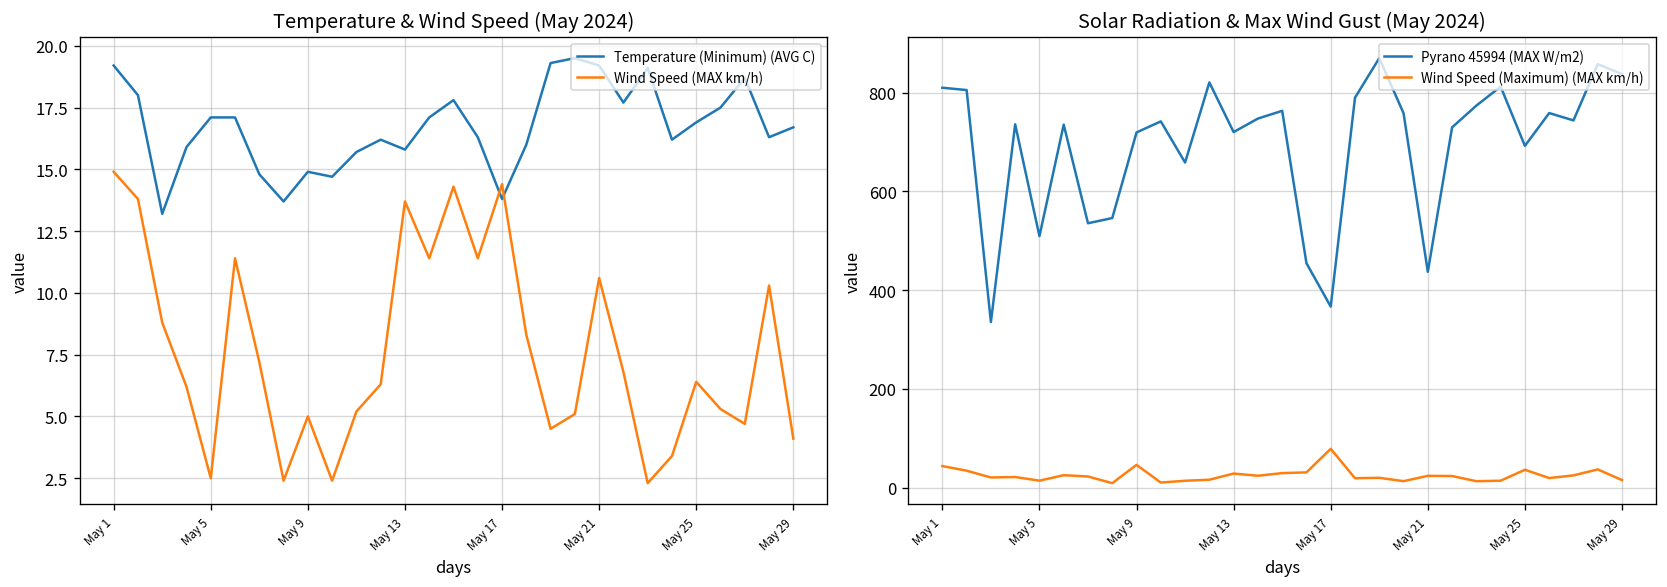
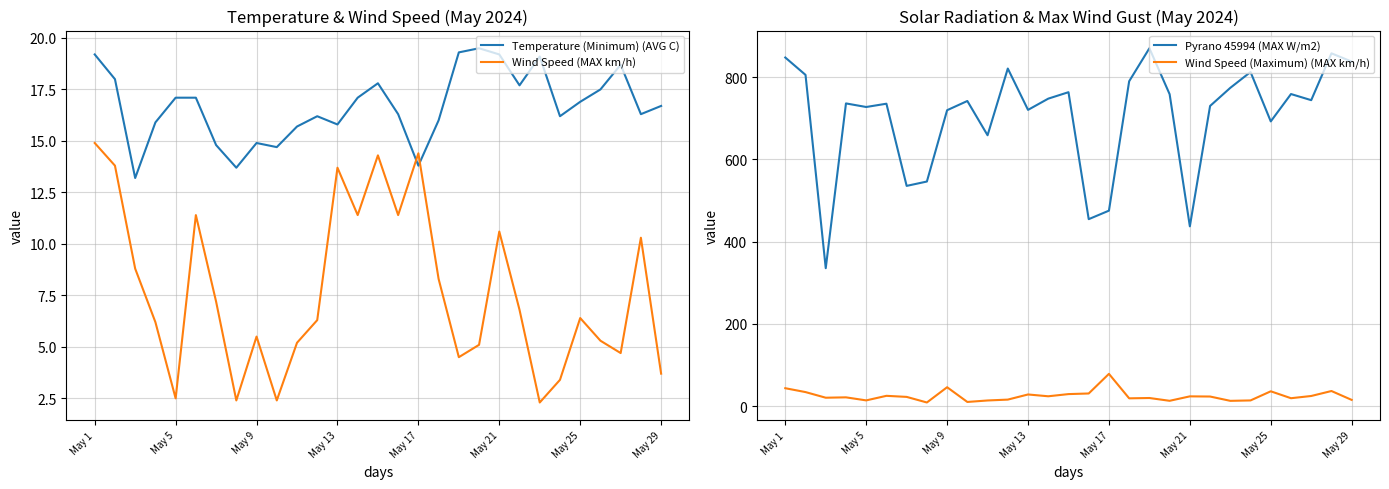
  {
    "Temperature & Wind Speed (May 2024)": {
      "Temperature (Minimum) (AVG C)": {
        "May 1": 19.2,
        "May 5": 17.1,
        "May 9": 14.9,
        "May 13": 15.8,
        "May 17": 13.8,
        "May 25": 16.9,
        "May 29": 16.7
      },
      "Wind Speed (MAX km/h)": {
        "May 1": 14.9,
        "May 5": 2.5,
-       "May 9": 5.0,
+       "May 9": 5.5,
        "May 13": 13.7,
        "May 17": 14.4,
        "May 21": 10.6,
        "May 25": 6.4,
-       "May 29": 4.1
+       "May 29": 3.7
      }
    },
    "Solar Radiation & Max Wind Gust (May 2024)": {
      "Pyrano 45994 (MAX W/m2)": {
-       "May 1": 810,
-       "May 5": 510,
+       "May 1": 850,
+       "May 5": 730,
        "May 9": 720,
        "May 13": 720,
-       "May 17": 370,
+       "May 17": 480,
        "May 21": 440,
        "May 25": 690
      },
      "Wind Speed (Maximum) (MAX km/h)": {
        "May 1": 40,
        "May 5": 10,
        "May 9": 50,
        "May 13": 30,
        "May 17": 80,
        "May 21": 20,
        "May 25": 40,
        "May 29": 20
      }
    }
  }
